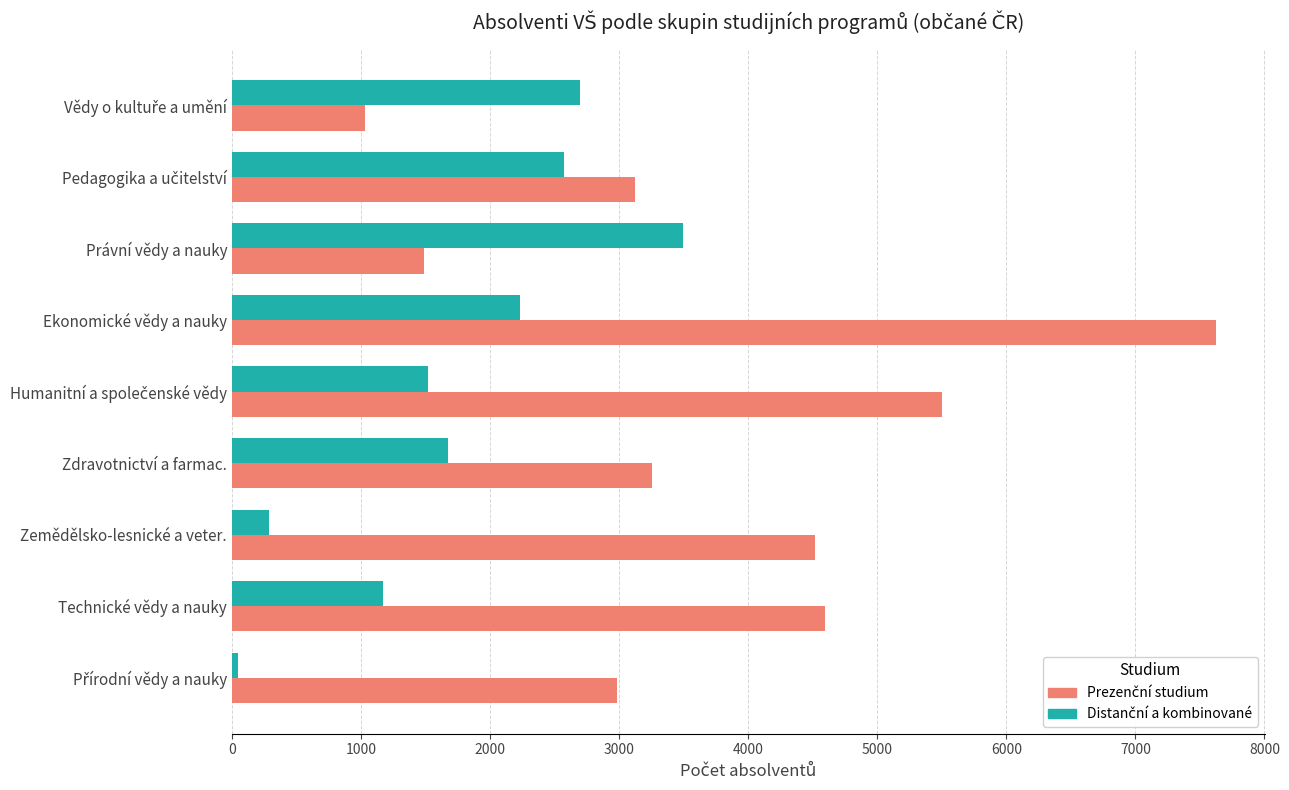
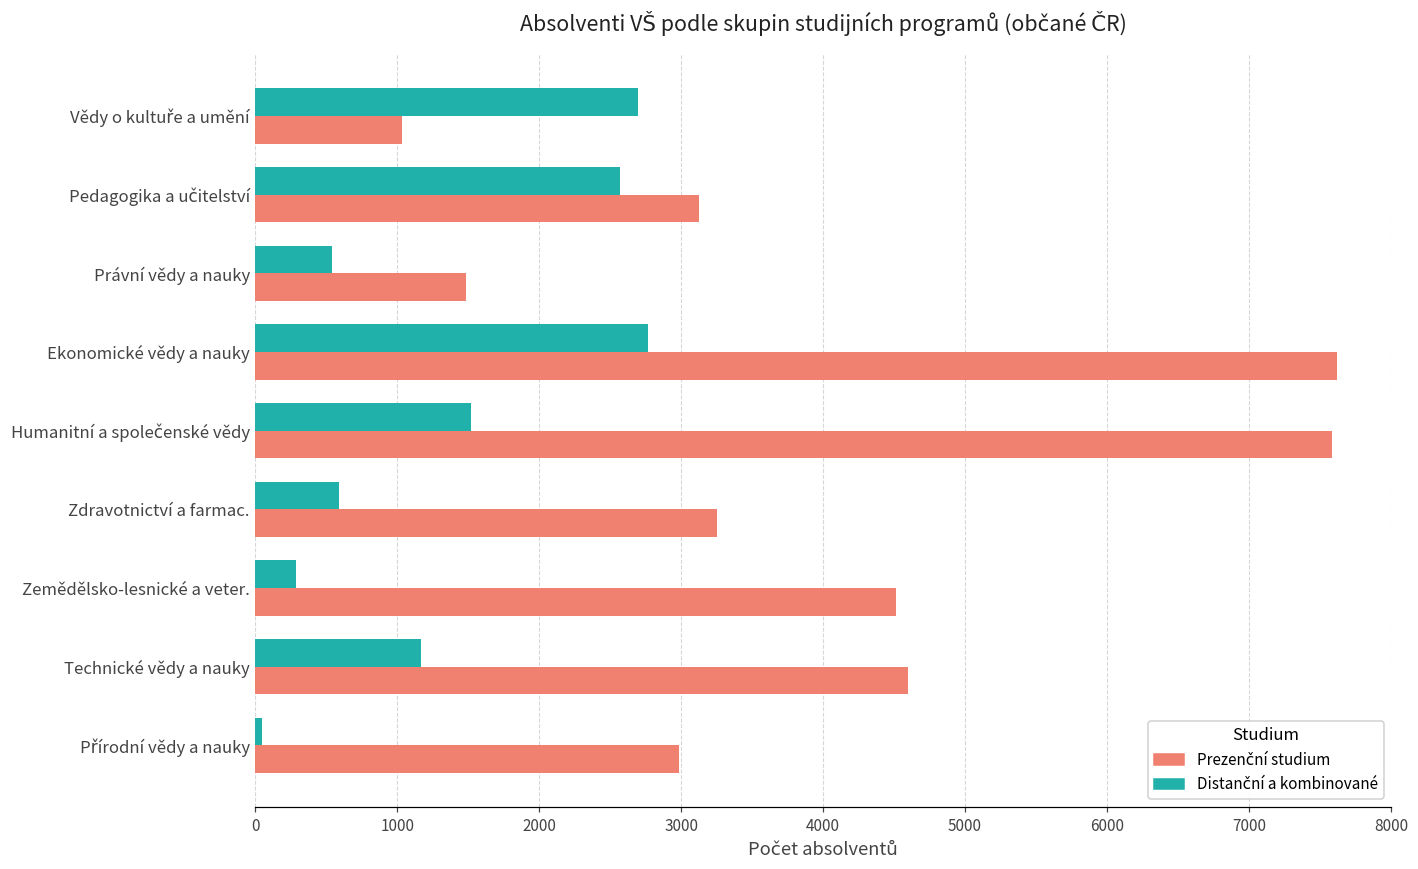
  {
    "Prezenční studium": {
      "Vědy o kultuře a umění": 1030,
      "Pedagogika a učitelství": 3120,
      "Právní vědy a nauky": 1490,
      "Ekonomické vědy a nauky": 7620,
-     "Humanitní a společenské vědy": 5500,
+     "Humanitní a společenské vědy": 7580,
      "Zdravotnictví a farmac.": 3250,
      "Zemědělsko-lesnické a veter.": 4520,
      "Technické vědy a nauky": 4600,
      "Přírodní vědy a nauky": 2990
    },
    "Distanční a kombinované": {
      "Vědy o kultuře a umění": 2700,
      "Pedagogika a učitelství": 2570,
-     "Právní vědy a nauky": 3500,
-     "Ekonomické vědy a nauky": 2230,
+     "Právní vědy a nauky": 540,
+     "Ekonomické vědy a nauky": 2770,
      "Humanitní a společenské vědy": 1520,
-     "Zdravotnictví a farmac.": 1670,
+     "Zdravotnictví a farmac.": 590,
      "Zemědělsko-lesnické a veter.": 290,
      "Technické vědy a nauky": 1170,
      "Přírodní vědy a nauky": 50
    }
  }
